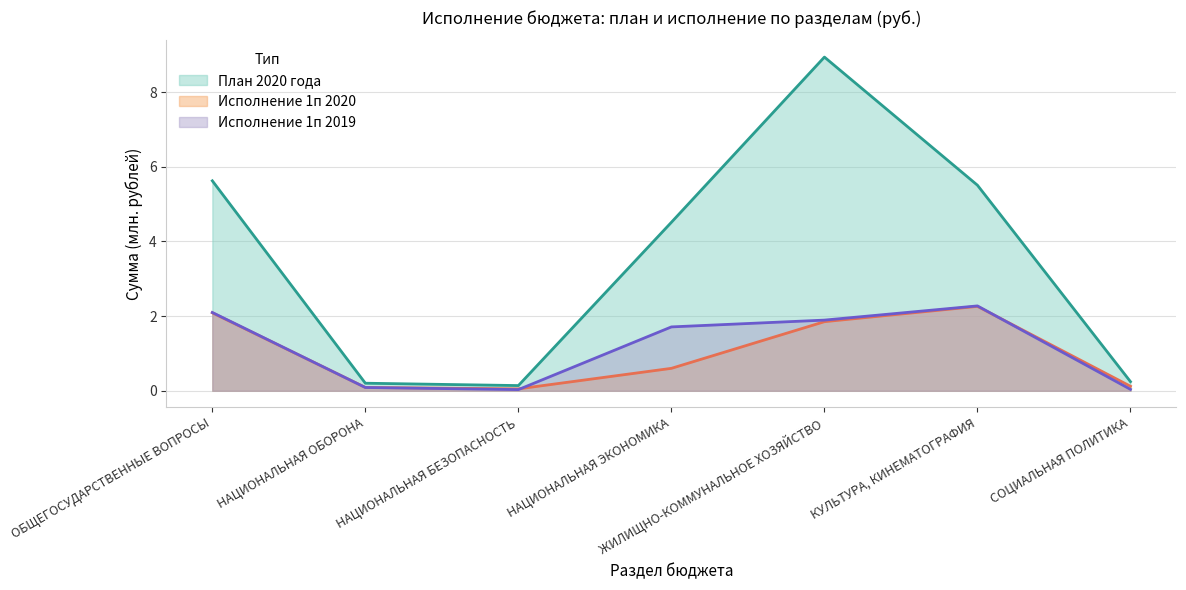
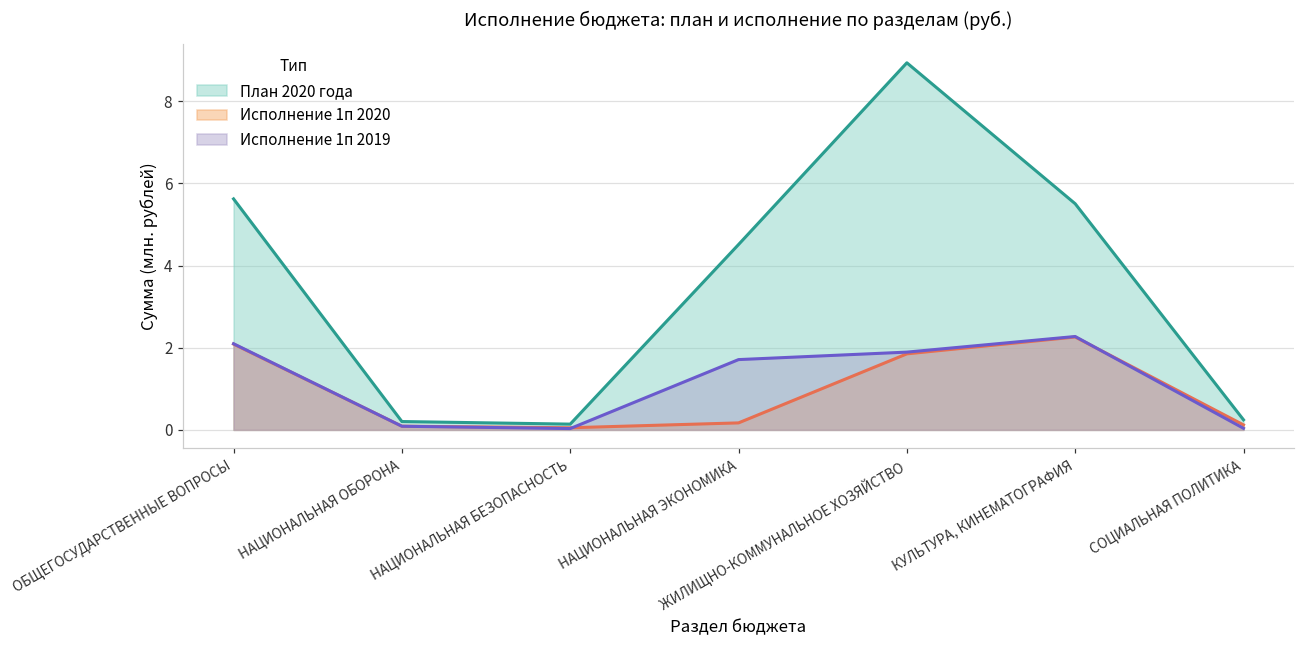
  {
    "Исполнение 1п 2020": {
-     "НАЦИОНАЛЬНАЯ ЭКОНОМИКА": 0.6,
+     "НАЦИОНАЛЬНАЯ ЭКОНОМИКА": 0.2,
      "СОЦИАЛЬНАЯ ПОЛИТИКА": 0.1
    }
  }
